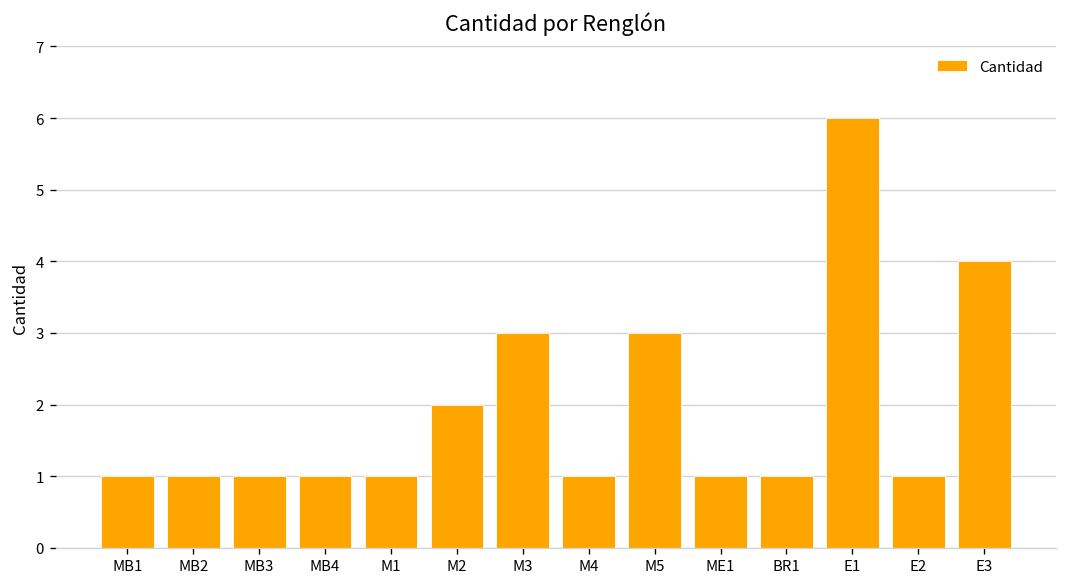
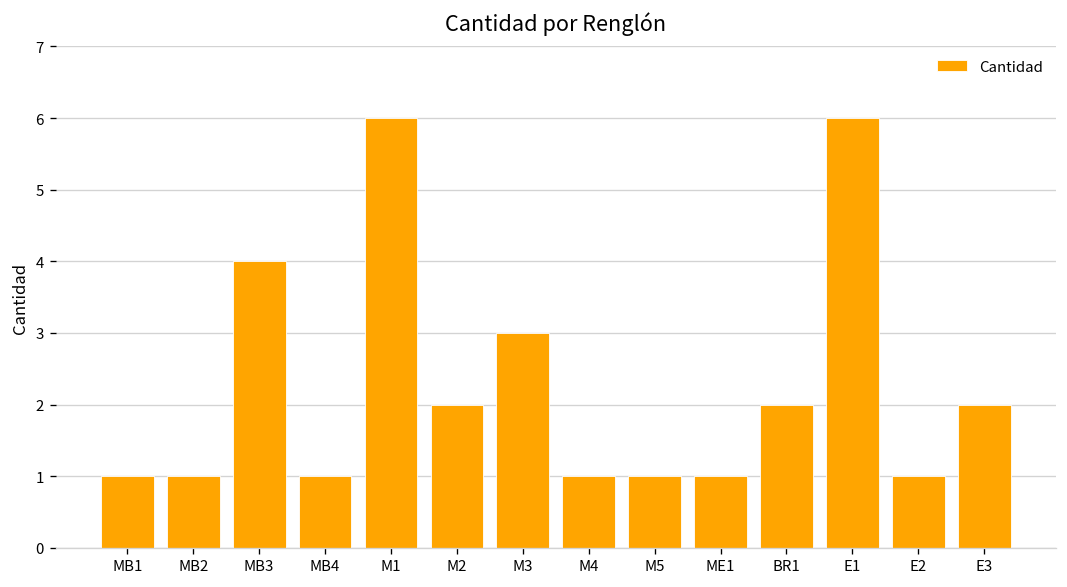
  {
    "MB1": 1,
    "MB2": 1,
-   "MB3": 1,
+   "MB3": 4,
    "MB4": 1,
-   "M1": 1,
+   "M1": 6,
    "M2": 2,
    "M3": 3,
    "M4": 1,
-   "M5": 3,
+   "M5": 1,
    "ME1": 1,
-   "BR1": 1,
+   "BR1": 2,
    "E1": 6,
    "E2": 1,
-   "E3": 4
+   "E3": 2
  }
